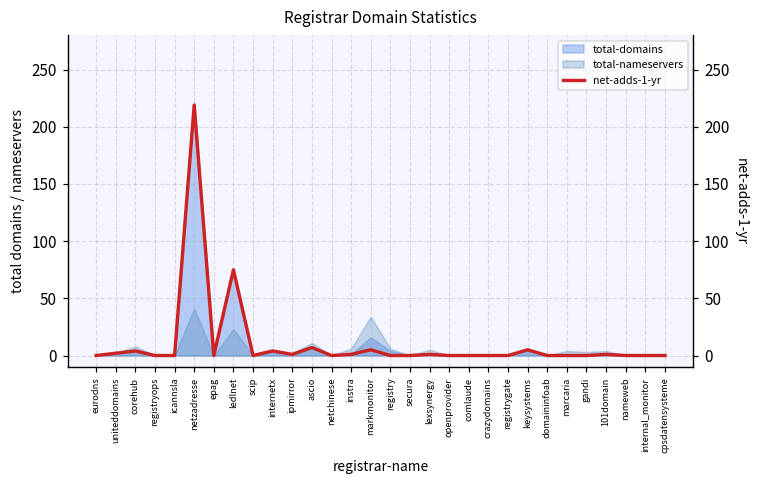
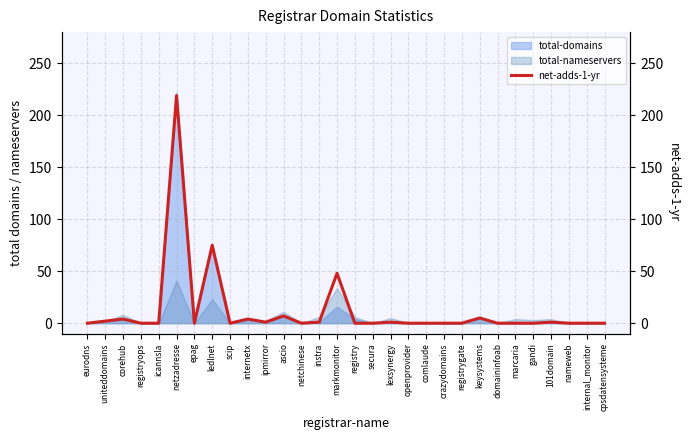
  {
    "net-adds-1-yr": {
      "eurodns": 0,
      "uniteddomains": 2,
      "corehub": 4,
      "registryops": 0,
      "icannsla": 0,
      "netzadresse": 219,
      "epag": 0,
      "ledlnet": 75,
      "scip": 0,
      "internetx": 4,
      "ipmirror": 1,
      "ascio": 7,
      "netchinese": 0,
      "instra": 1,
-     "markmonitor": 5,
+     "markmonitor": 48,
      "registry": 0,
      "secura": 0,
      "lexsynergy": 1,
      "openprovider": 0,
      "comlaude": 0,
      "crazydomains": 0,
      "registrygate": 0,
      "keysystems": 5,
      "domaininfoab": 0,
      "marcaria": 0,
      "gandi": 0,
      "101domain": 1,
      "nameweb": 0,
      "internal_monitor": 0,
      "cpsdatensysteme": 0
    }
  }
